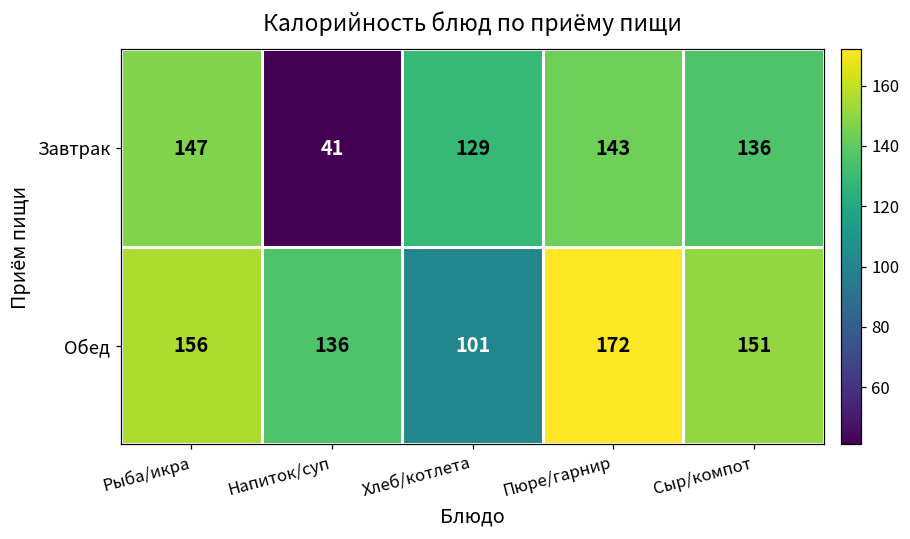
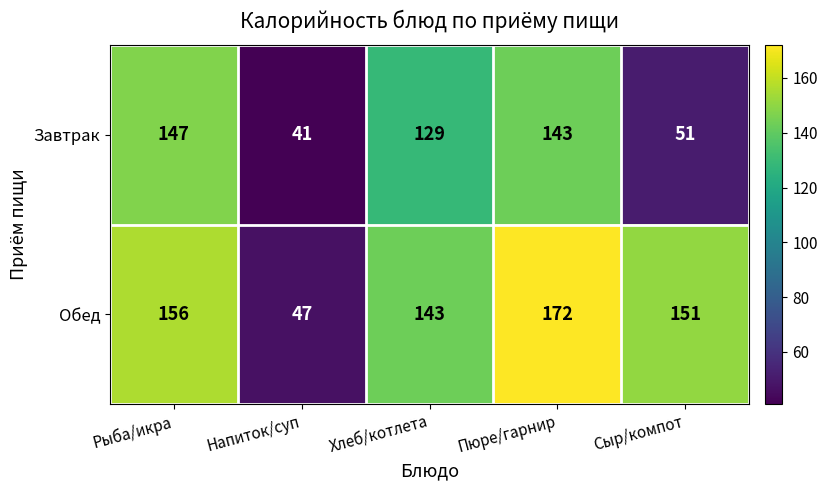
  {
    "Завтрак": {
      "Рыба/икра": 147,
      "Напиток/суп": 41,
      "Хлеб/котлета": 129,
      "Пюре/гарнир": 143,
-     "Сыр/компот": 136
+     "Сыр/компот": 51
    },
    "Обед": {
      "Рыба/икра": 156,
-     "Напиток/суп": 136,
-     "Хлеб/котлета": 101,
+     "Напиток/суп": 47,
+     "Хлеб/котлета": 143,
      "Пюре/гарнир": 172,
      "Сыр/компот": 151
    }
  }
